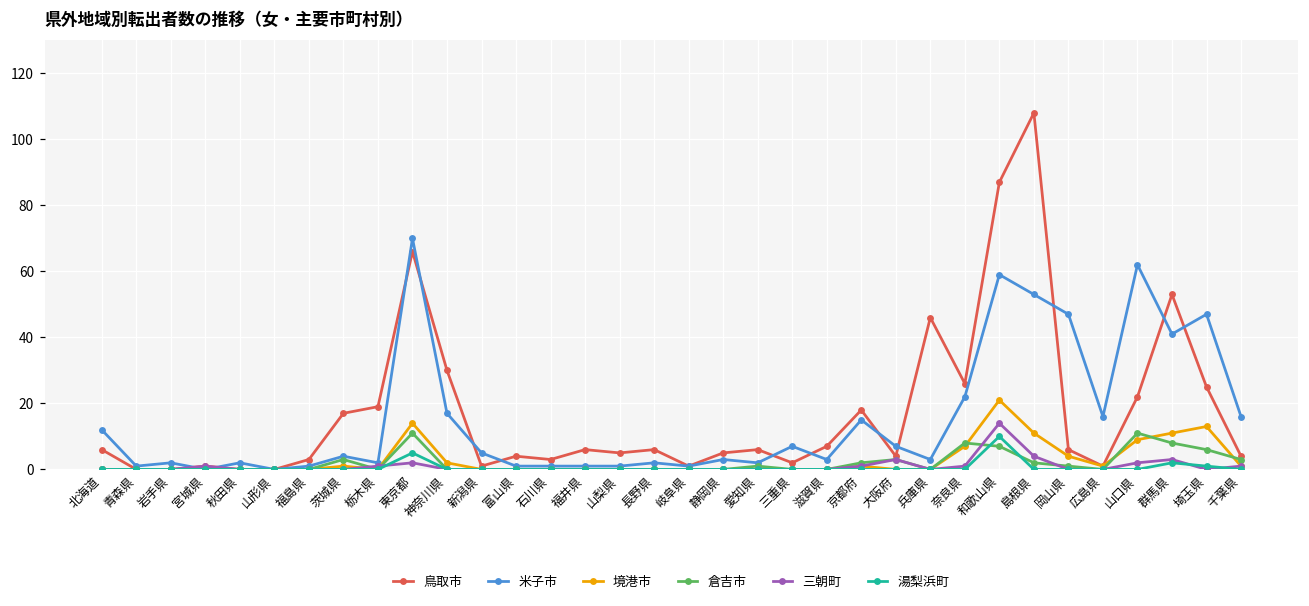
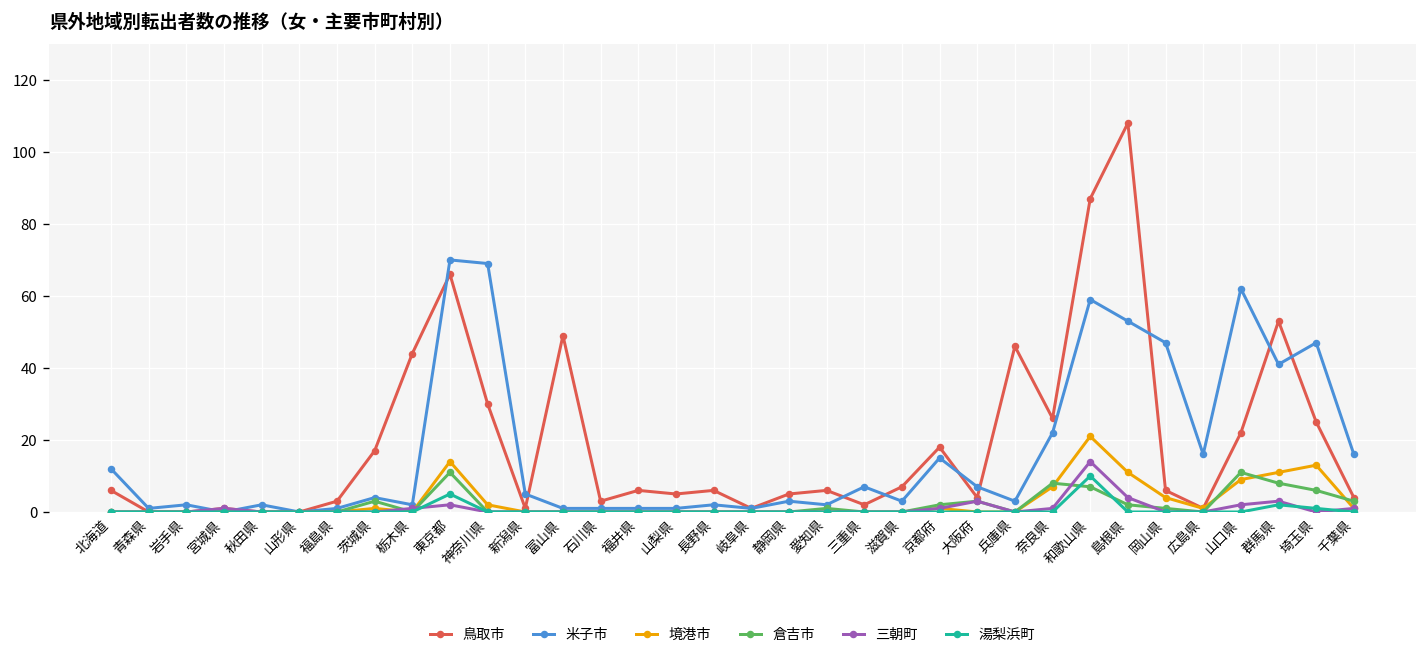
  {
    "鳥取市": {
      "北海道": 6,
      "福島県": 3,
      "茨城県": 17,
-     "栃木県": 19,
+     "栃木県": 44,
      "東京都": 66,
      "神奈川県": 30,
      "新潟県": 1,
-     "富山県": 4,
+     "富山県": 49,
      "石川県": 3,
      "福井県": 6,
      "山梨県": 5,
      "長野県": 6,
      "静岡県": 5,
      "愛知県": 6,
      "三重県": 2,
      "滋賀県": 7,
      "京都府": 18,
      "大阪府": 4,
      "兵庫県": 46,
      "奈良県": 26,
      "和歌山県": 87,
      "島根県": 108,
      "岡山県": 6,
      "山口県": 22,
      "群馬県": 53,
      "埼玉県": 25,
      "千葉県": 4
    },
    "米子市": {
      "北海道": 12,
      "青森県": 1,
      "岩手県": 2,
      "秋田県": 2,
      "福島県": 1,
      "茨城県": 4,
      "栃木県": 2,
      "東京都": 70,
-     "神奈川県": 17,
+     "神奈川県": 69,
      "新潟県": 5,
      "富山県": 1,
      "石川県": 1,
      "福井県": 1,
      "山梨県": 1,
      "長野県": 2,
      "静岡県": 3,
      "愛知県": 2,
      "三重県": 7,
      "滋賀県": 3,
      "京都府": 15,
      "大阪府": 7,
      "兵庫県": 3,
      "奈良県": 22,
      "和歌山県": 59,
      "島根県": 53,
      "岡山県": 47,
      "広島県": 16,
      "山口県": 62,
      "群馬県": 41,
      "埼玉県": 47,
      "千葉県": 16
    },
    "境港市": {
      "茨城県": 1,
      "東京都": 14,
      "神奈川県": 2,
      "奈良県": 7,
      "和歌山県": 21,
      "島根県": 11,
      "岡山県": 4,
      "山口県": 9,
      "群馬県": 11,
      "埼玉県": 13
    },
    "倉吉市": {
      "茨城県": 3,
      "東京都": 11,
      "愛知県": 1,
      "京都府": 2,
      "奈良県": 8,
      "和歌山県": 7,
      "島根県": 2,
      "岡山県": 1,
      "山口県": 11,
      "群馬県": 8,
      "埼玉県": 6,
      "千葉県": 3
    },
    "三朝町": {
      "栃木県": 1,
      "東京都": 2,
      "奈良県": 1,
      "和歌山県": 14,
      "島根県": 4,
      "山口県": 2,
      "群馬県": 3,
      "埼玉県": 0
    },
    "湯梨浜町": {
      "東京都": 5,
      "京都府": 0,
      "奈良県": 0,
      "和歌山県": 10,
      "島根県": 0,
      "山口県": 0,
      "群馬県": 2,
      "埼玉県": 1,
      "千葉県": 0
    }
  }
